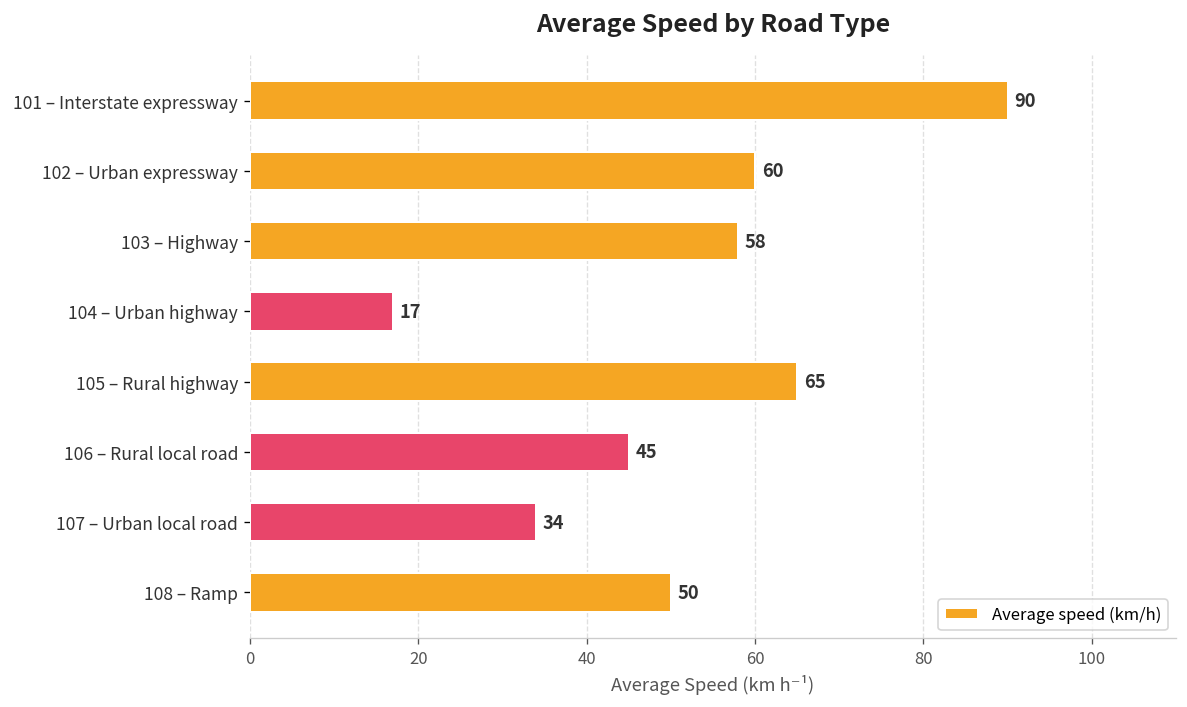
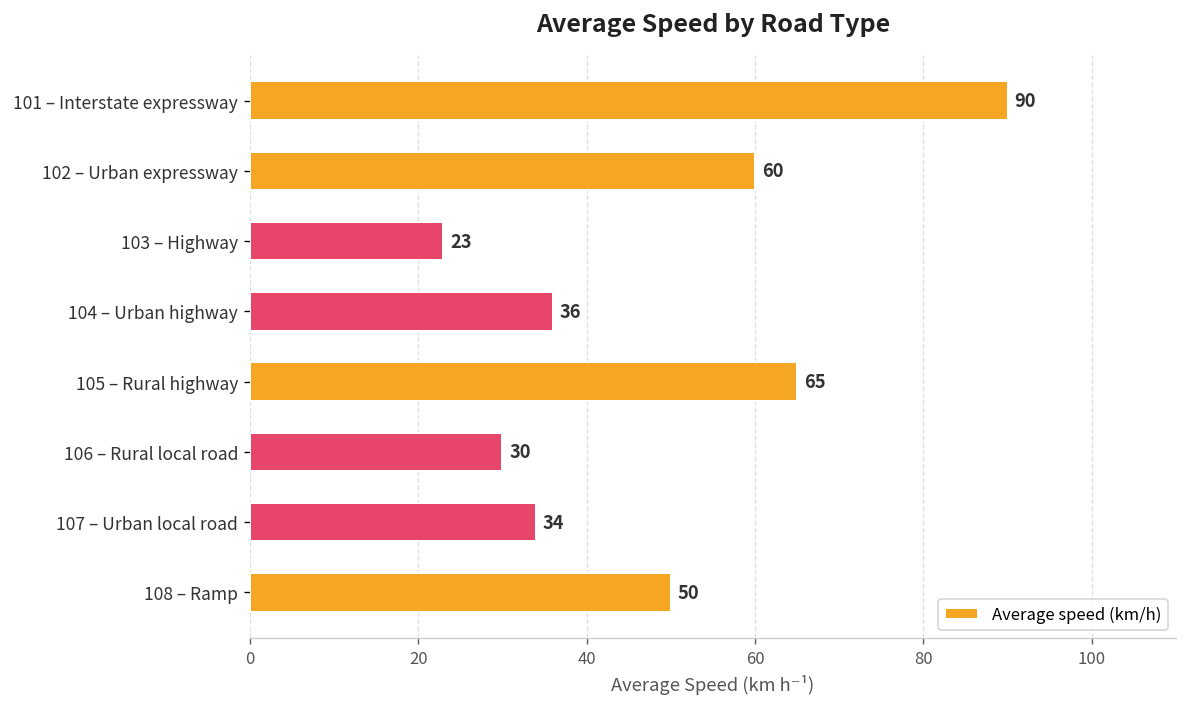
  {
    "101 – Interstate expressway": 90,
    "102 – Urban expressway": 60,
-   "103 – Highway": 58,
-   "104 – Urban highway": 17,
+   "103 – Highway": 23,
+   "104 – Urban highway": 36,
    "105 – Rural highway": 65,
-   "106 – Rural local road": 45,
+   "106 – Rural local road": 30,
    "107 – Urban local road": 34,
    "108 – Ramp": 50
  }
